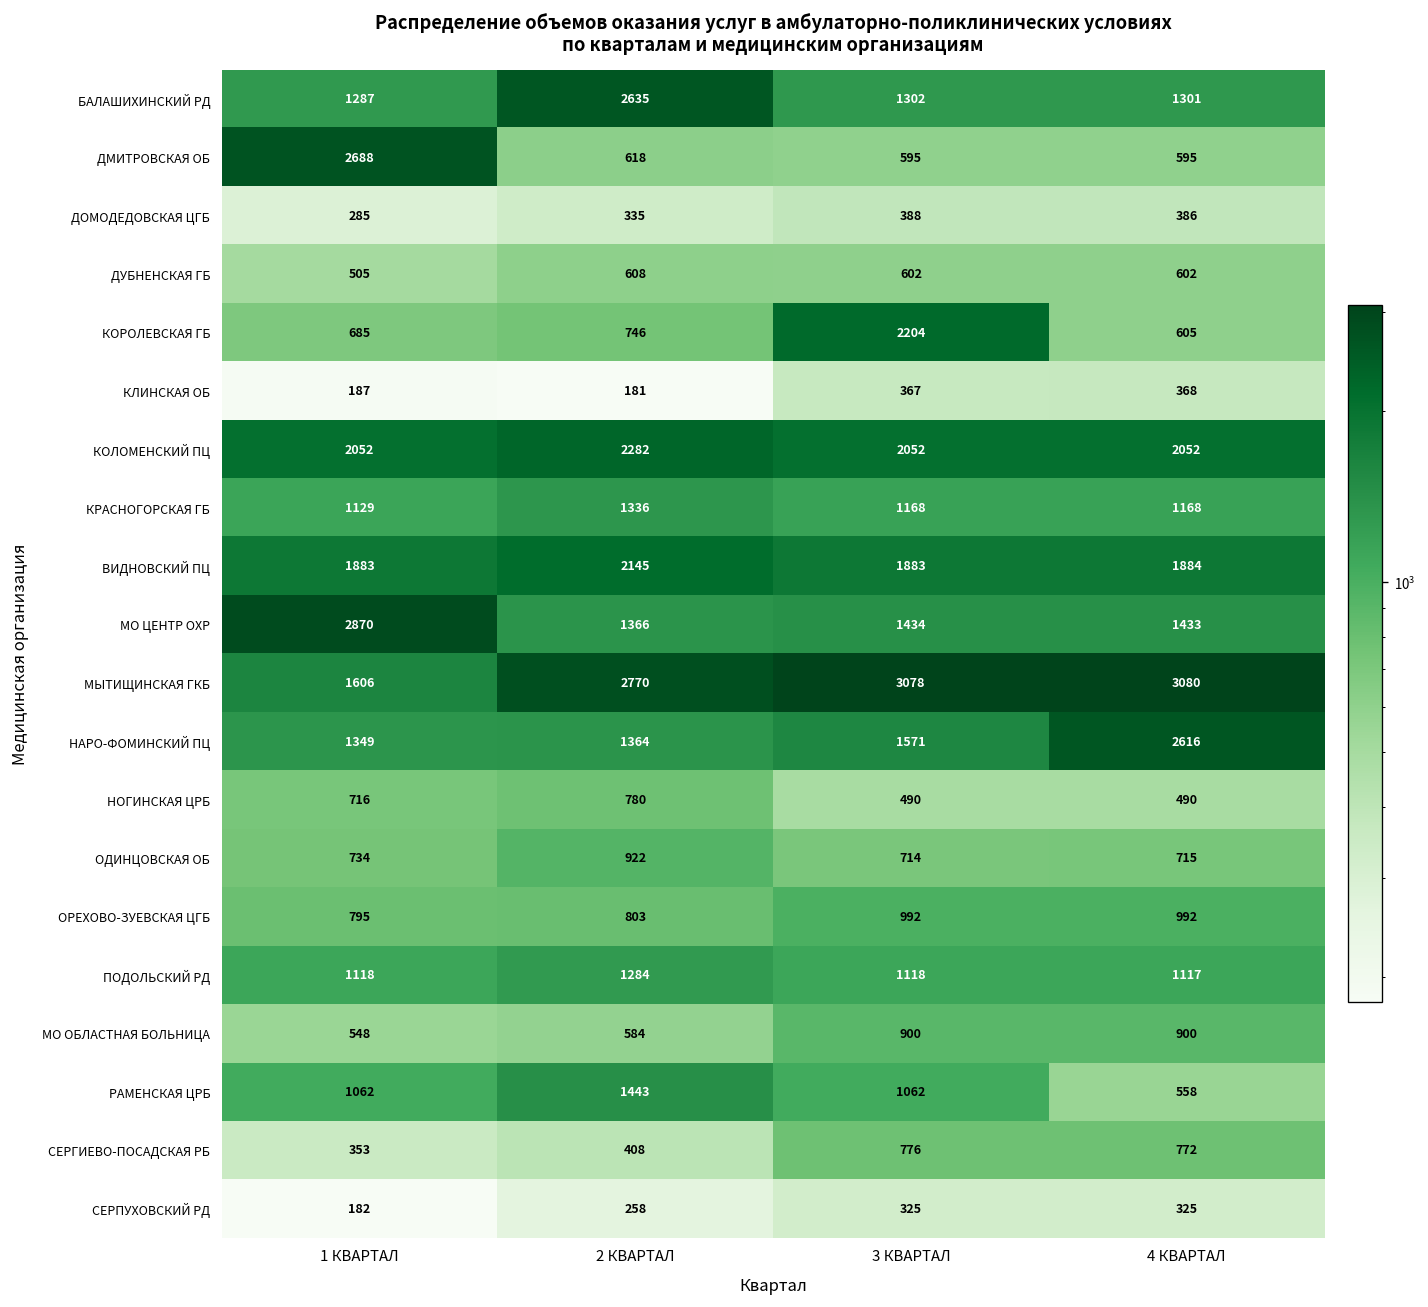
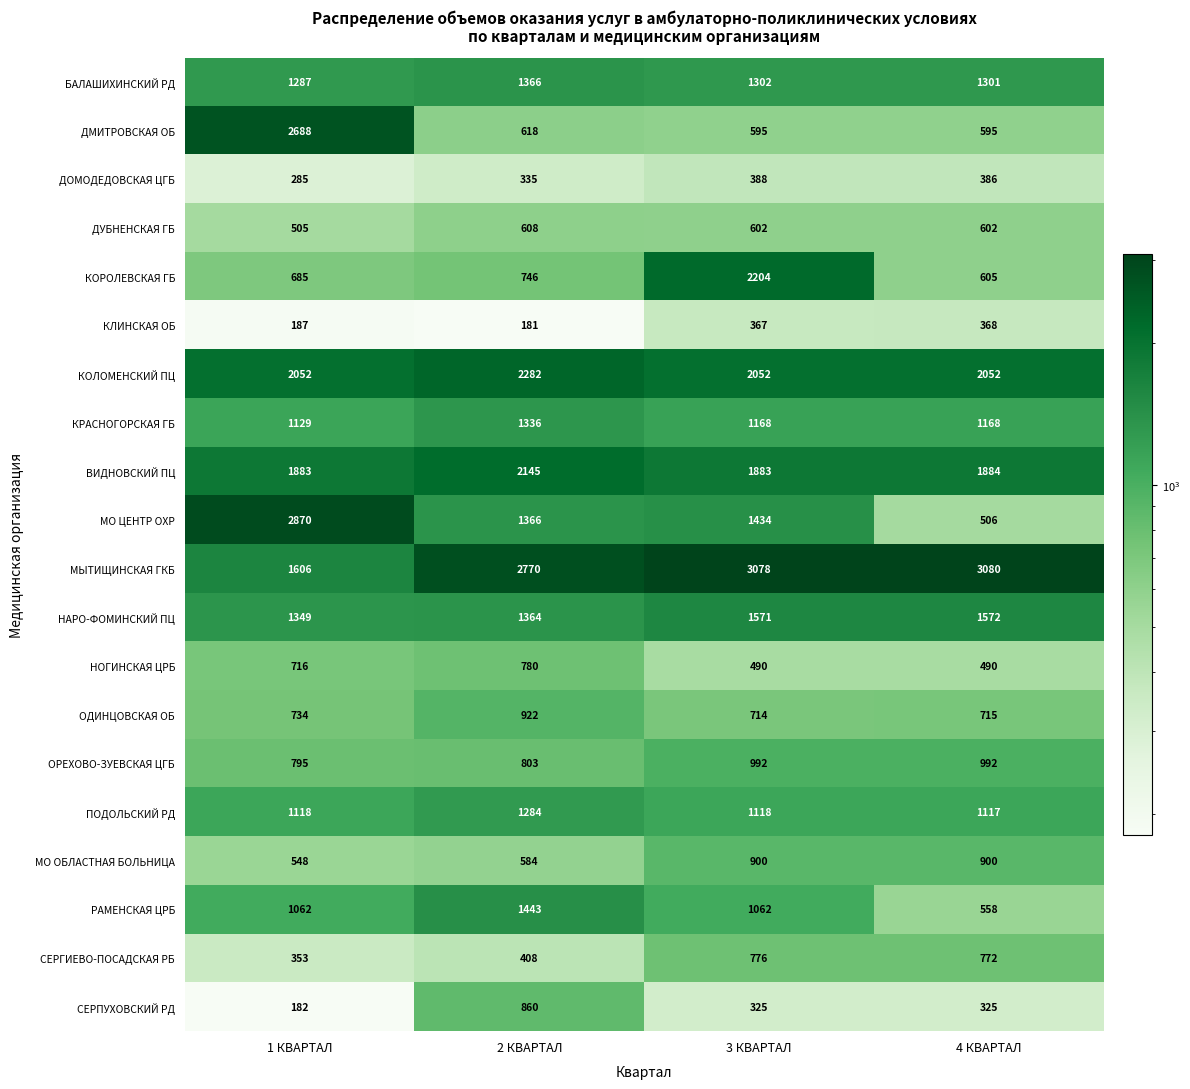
  {
    "БАЛАШИХИНСКИЙ РД": {
      "1 КВАРТАЛ": 1287,
-     "2 КВАРТАЛ": 2635,
+     "2 КВАРТАЛ": 1366,
      "3 КВАРТАЛ": 1302,
      "4 КВАРТАЛ": 1301
    },
    "ДМИТРОВСКАЯ ОБ": {
      "1 КВАРТАЛ": 2688,
      "2 КВАРТАЛ": 618,
      "3 КВАРТАЛ": 595,
      "4 КВАРТАЛ": 595
    },
    "ДОМОДЕДОВСКАЯ ЦГБ": {
      "1 КВАРТАЛ": 285,
      "2 КВАРТАЛ": 335,
      "3 КВАРТАЛ": 388,
      "4 КВАРТАЛ": 386
    },
    "ДУБНЕНСКАЯ ГБ": {
      "1 КВАРТАЛ": 505,
      "2 КВАРТАЛ": 608,
      "3 КВАРТАЛ": 602,
      "4 КВАРТАЛ": 602
    },
    "КОРОЛЕВСКАЯ ГБ": {
      "1 КВАРТАЛ": 685,
      "2 КВАРТАЛ": 746,
      "3 КВАРТАЛ": 2204,
      "4 КВАРТАЛ": 605
    },
    "КЛИНСКАЯ ОБ": {
      "1 КВАРТАЛ": 187,
      "2 КВАРТАЛ": 181,
      "3 КВАРТАЛ": 367,
      "4 КВАРТАЛ": 368
    },
    "КОЛОМЕНСКИЙ ПЦ": {
      "1 КВАРТАЛ": 2052,
      "2 КВАРТАЛ": 2282,
      "3 КВАРТАЛ": 2052,
      "4 КВАРТАЛ": 2052
    },
    "КРАСНОГОРСКАЯ ГБ": {
      "1 КВАРТАЛ": 1129,
      "2 КВАРТАЛ": 1336,
      "3 КВАРТАЛ": 1168,
      "4 КВАРТАЛ": 1168
    },
    "ВИДНОВСКИЙ ПЦ": {
      "1 КВАРТАЛ": 1883,
      "2 КВАРТАЛ": 2145,
      "3 КВАРТАЛ": 1883,
      "4 КВАРТАЛ": 1884
    },
    "МО ЦЕНТР ОХР": {
      "1 КВАРТАЛ": 2870,
      "2 КВАРТАЛ": 1366,
      "3 КВАРТАЛ": 1434,
-     "4 КВАРТАЛ": 1433
+     "4 КВАРТАЛ": 506
    },
    "МЫТИЩИНСКАЯ ГКБ": {
      "1 КВАРТАЛ": 1606,
      "2 КВАРТАЛ": 2770,
      "3 КВАРТАЛ": 3078,
      "4 КВАРТАЛ": 3080
    },
    "НАРО-ФОМИНСКИЙ ПЦ": {
      "1 КВАРТАЛ": 1349,
      "2 КВАРТАЛ": 1364,
      "3 КВАРТАЛ": 1571,
-     "4 КВАРТАЛ": 2616
+     "4 КВАРТАЛ": 1572
    },
    "НОГИНСКАЯ ЦРБ": {
      "1 КВАРТАЛ": 716,
      "2 КВАРТАЛ": 780,
      "3 КВАРТАЛ": 490,
      "4 КВАРТАЛ": 490
    },
    "ОДИНЦОВСКАЯ ОБ": {
      "1 КВАРТАЛ": 734,
      "2 КВАРТАЛ": 922,
      "3 КВАРТАЛ": 714,
      "4 КВАРТАЛ": 715
    },
    "ОРЕХОВО-ЗУЕВСКАЯ ЦГБ": {
      "1 КВАРТАЛ": 795,
      "2 КВАРТАЛ": 803,
      "3 КВАРТАЛ": 992,
      "4 КВАРТАЛ": 992
    },
    "ПОДОЛЬСКИЙ РД": {
      "1 КВАРТАЛ": 1118,
      "2 КВАРТАЛ": 1284,
      "3 КВАРТАЛ": 1118,
      "4 КВАРТАЛ": 1117
    },
    "МО ОБЛАСТНАЯ БОЛЬНИЦА": {
      "1 КВАРТАЛ": 548,
      "2 КВАРТАЛ": 584,
      "3 КВАРТАЛ": 900,
      "4 КВАРТАЛ": 900
    },
    "РАМЕНСКАЯ ЦРБ": {
      "1 КВАРТАЛ": 1062,
      "2 КВАРТАЛ": 1443,
      "3 КВАРТАЛ": 1062,
      "4 КВАРТАЛ": 558
    },
    "СЕРГИЕВО-ПОСАДСКАЯ РБ": {
      "1 КВАРТАЛ": 353,
      "2 КВАРТАЛ": 408,
      "3 КВАРТАЛ": 776,
      "4 КВАРТАЛ": 772
    },
    "СЕРПУХОВСКИЙ РД": {
      "1 КВАРТАЛ": 182,
-     "2 КВАРТАЛ": 258,
+     "2 КВАРТАЛ": 860,
      "3 КВАРТАЛ": 325,
      "4 КВАРТАЛ": 325
    }
  }
